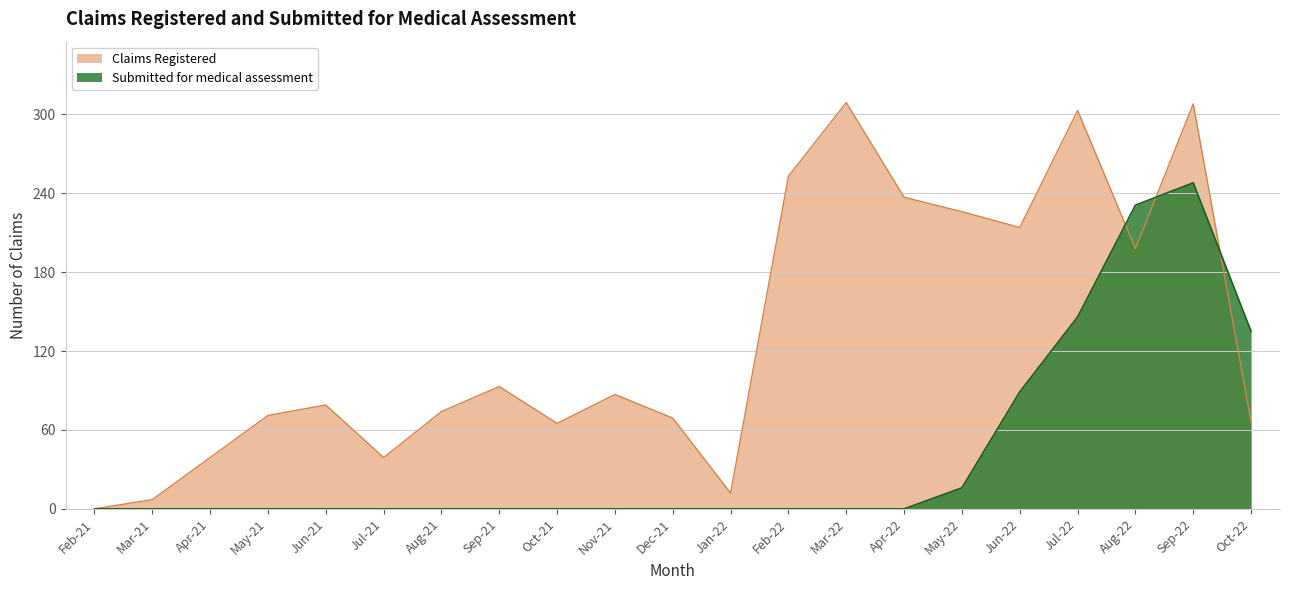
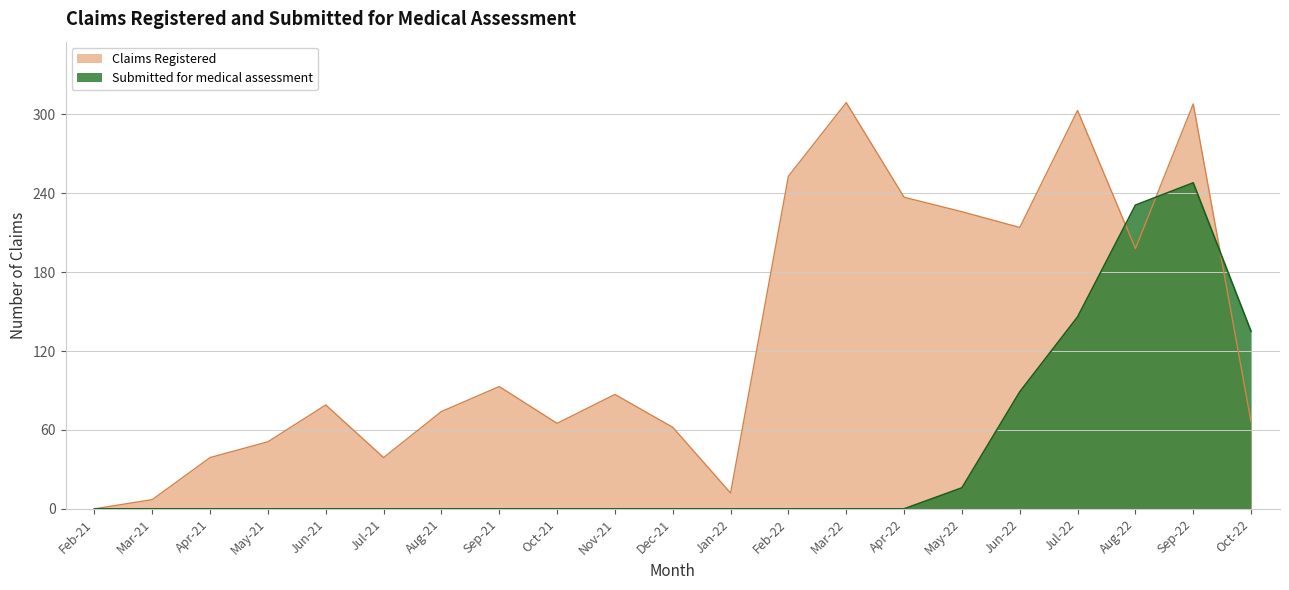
  {
    "Claims Registered": {
      "Mar-21": 7,
      "Apr-21": 39,
-     "May-21": 71,
+     "May-21": 51,
      "Jun-21": 79,
      "Jul-21": 39,
      "Aug-21": 74,
      "Sep-21": 93,
      "Oct-21": 65,
      "Nov-21": 87,
-     "Dec-21": 69,
+     "Dec-21": 62,
      "Jan-22": 12,
      "Feb-22": 253,
      "Mar-22": 309,
      "Apr-22": 237,
      "May-22": 226,
      "Jun-22": 214,
      "Jul-22": 303,
      "Aug-22": 198,
      "Sep-22": 308,
      "Oct-22": 66
    },
    "Submitted for medical assessment": {
      "Mar-21": 0,
      "Apr-21": 0,
      "May-21": 0,
      "Jun-21": 0,
      "Jul-21": 0,
      "Aug-21": 0,
      "Sep-21": 0,
      "Oct-21": 0,
      "Nov-21": 0,
      "Dec-21": 0,
      "Jan-22": 0,
      "Feb-22": 0,
      "Mar-22": 0,
      "Apr-22": 0,
      "May-22": 16,
      "Jun-22": 89,
      "Jul-22": 146,
      "Aug-22": 231,
      "Sep-22": 248,
      "Oct-22": 135
    }
  }
